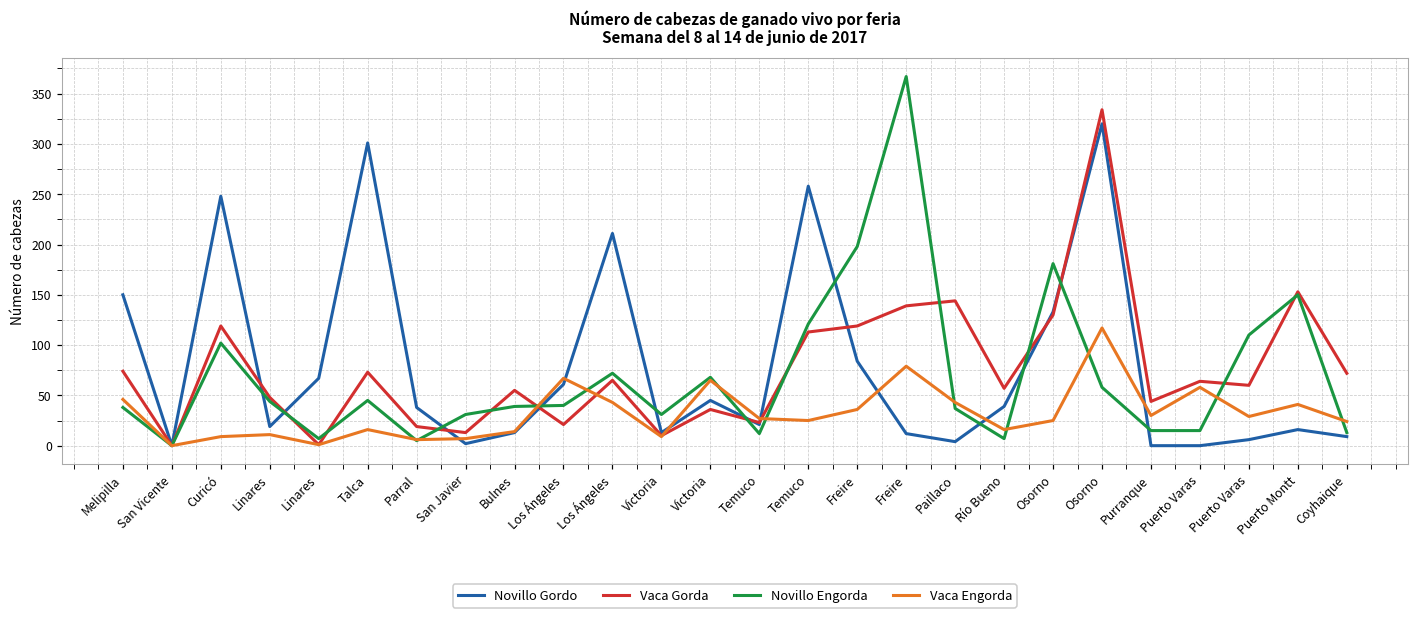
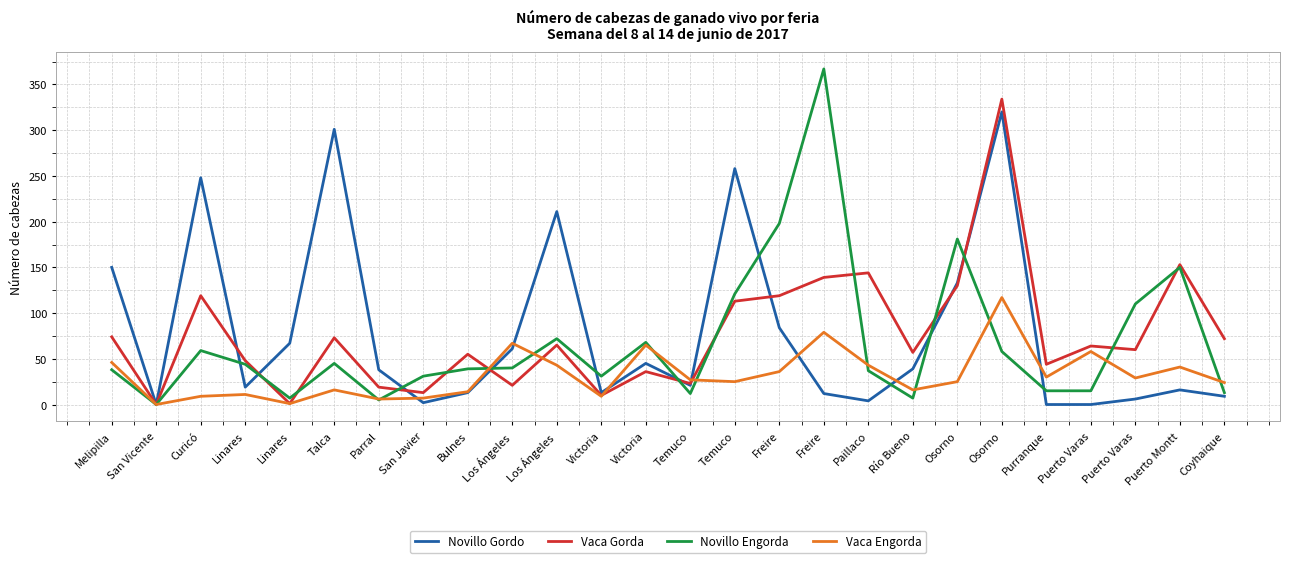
  {
    "Novillo Gordo": {
      "Melipilla": 150,
      "Curicó": 250,
      "Talca": 300,
      "Parral": 40,
      "San Javier": 0,
      "Paillaco": 0,
      "Río Bueno": 40,
      "Purranque": 0,
      "Puerto Montt": 20,
      "Coyhaique": 10
    },
    "Vaca Gorda": {
      "Melipilla": 70,
      "Curicó": 120,
      "Talca": 70,
      "Parral": 20,
      "San Javier": 10,
      "Bulnes": 60,
      "Paillaco": 140,
      "Río Bueno": 60,
      "Purranque": 40,
      "Puerto Montt": 150,
      "Coyhaique": 70
    },
    "Novillo Engorda": {
      "Melipilla": 40,
-     "Curicó": 100,
+     "Curicó": 60,
      "Talca": 50,
      "San Javier": 30,
      "Bulnes": 40,
      "Paillaco": 40,
      "Río Bueno": 10,
      "Purranque": 20,
      "Puerto Montt": 150,
      "Coyhaique": 10
    },
    "Vaca Engorda": {
      "Melipilla": 50,
      "Curicó": 10,
      "Talca": 20,
      "San Javier": 10,
      "Paillaco": 40,
      "Río Bueno": 20,
      "Purranque": 30,
      "Puerto Montt": 40,
      "Coyhaique": 20
    }
  }
